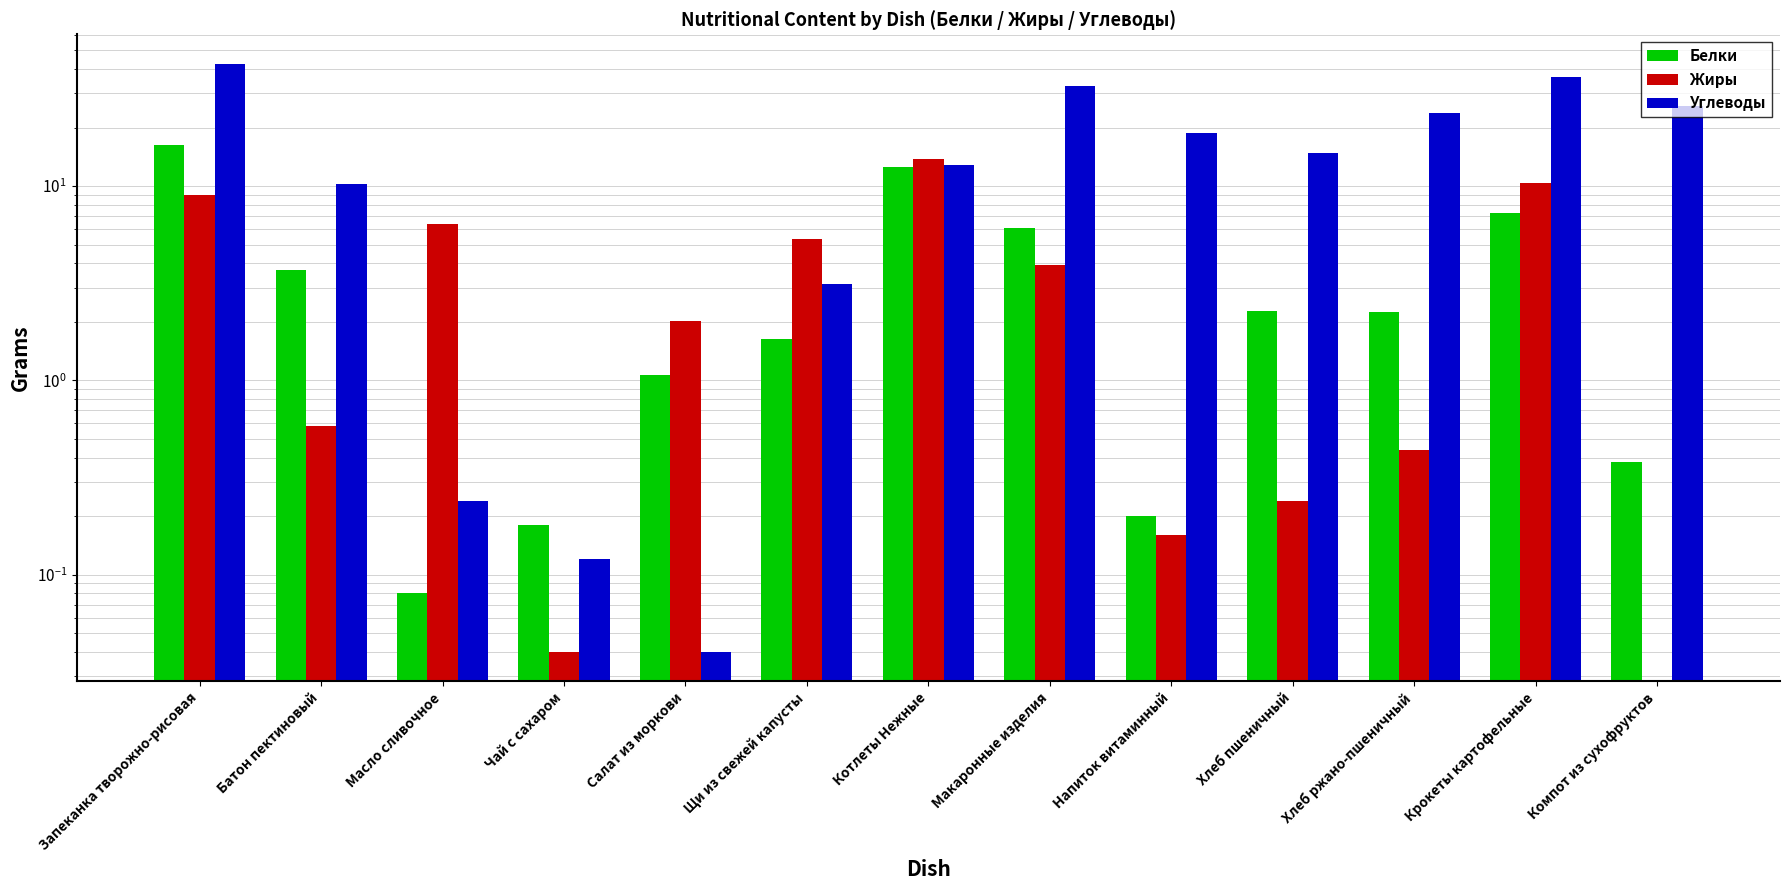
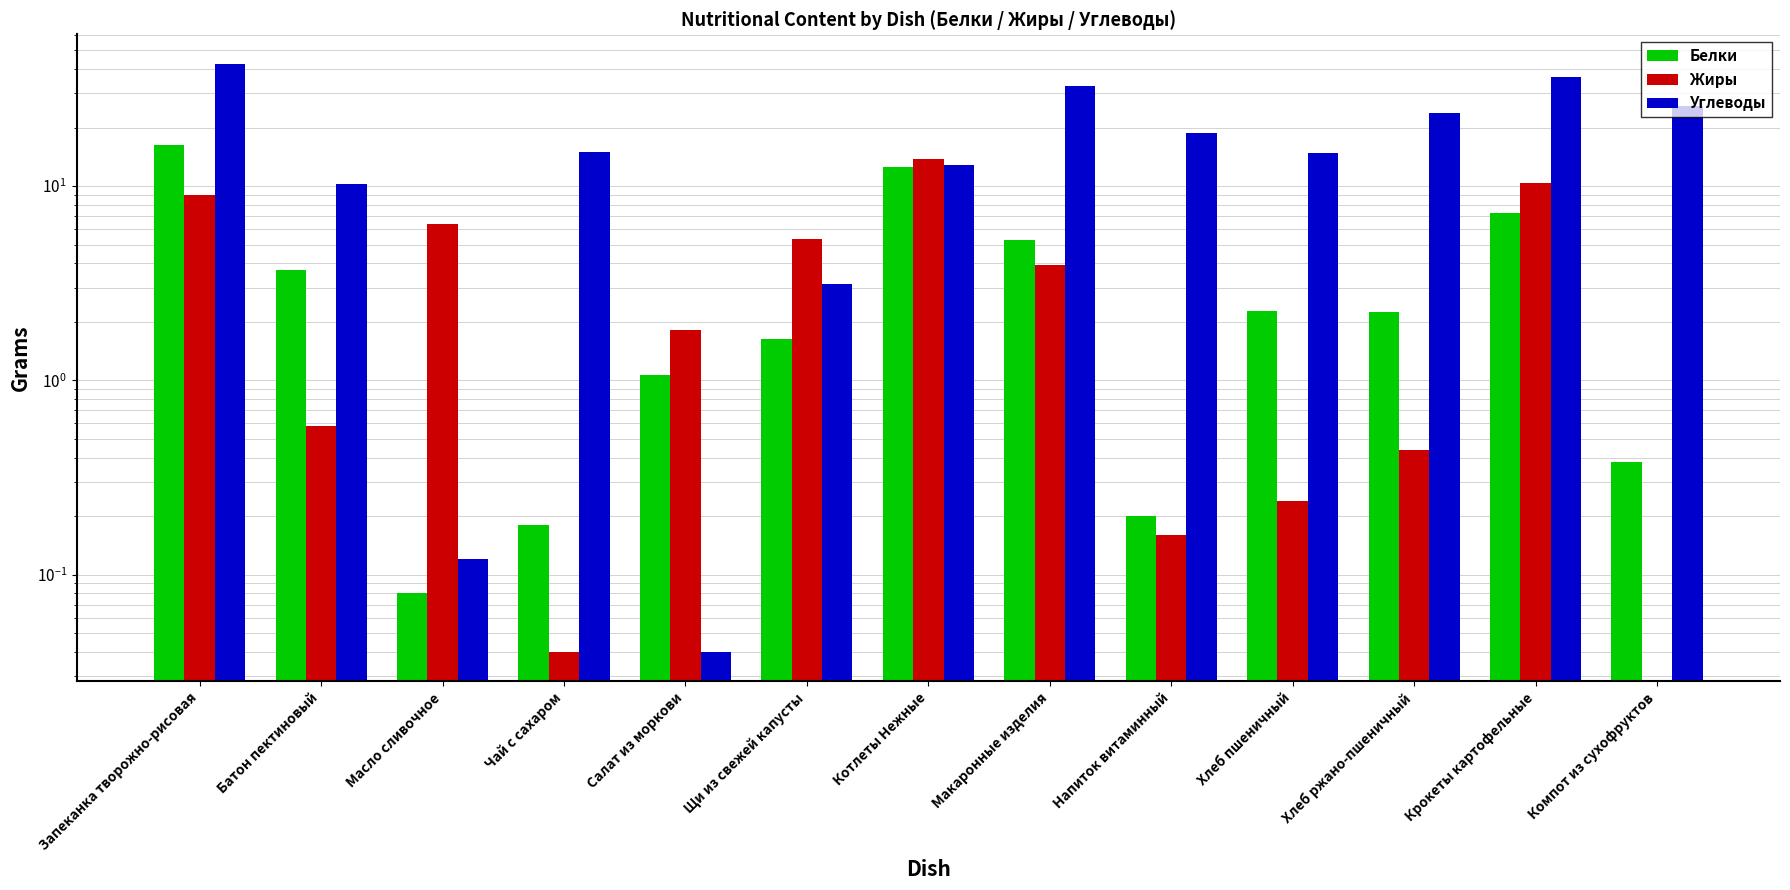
  {
    "Белки": {
      "Запеканка творожно-рисовая": 16,
      "Батон пектиновый": 3.7,
      "Масло сливочное": 0.080,
      "Чай с сахаром": 0.18,
      "Салат из моркови": 1.1,
      "Щи из свежей капусты": 1.6,
      "Котлеты Нежные": 12,
-     "Макаронные изделия": 6.1,
+     "Макаронные изделия": 5.3,
      "Напиток витаминный": 0.2,
      "Хлеб пшеничный": 2.3,
      "Хлеб ржано-пшеничный": 2.2,
      "Крокеты картофельные": 7.3,
      "Компот из сухофруктов": 0.38
    },
    "Жиры": {
      "Запеканка творожно-рисовая": 9,
      "Батон пектиновый": 0.58,
      "Масло сливочное": 6.4,
      "Чай с сахаром": 0.040,
-     "Салат из моркови": 2.0,
+     "Салат из моркови": 1.8,
      "Щи из свежей капусты": 5.3,
      "Котлеты Нежные": 14,
      "Макаронные изделия": 3.9,
      "Напиток витаминный": 0.16,
      "Хлеб пшеничный": 0.24,
      "Хлеб ржано-пшеничный": 0.44,
      "Крокеты картофельные": 10
    },
    "Углеводы": {
      "Запеканка творожно-рисовая": 43,
      "Батон пектиновый": 10,
-     "Масло сливочное": 0.24,
-     "Чай с сахаром": 0.12,
+     "Масло сливочное": 0.12,
+     "Чай с сахаром": 15,
      "Салат из моркови": 0.04,
      "Щи из свежей капусты": 3.1,
      "Котлеты Нежные": 13,
      "Макаронные изделия": 33,
      "Напиток витаминный": 19,
      "Хлеб пшеничный": 15,
      "Хлеб ржано-пшеничный": 24,
      "Крокеты картофельные": 37
    }
  }
